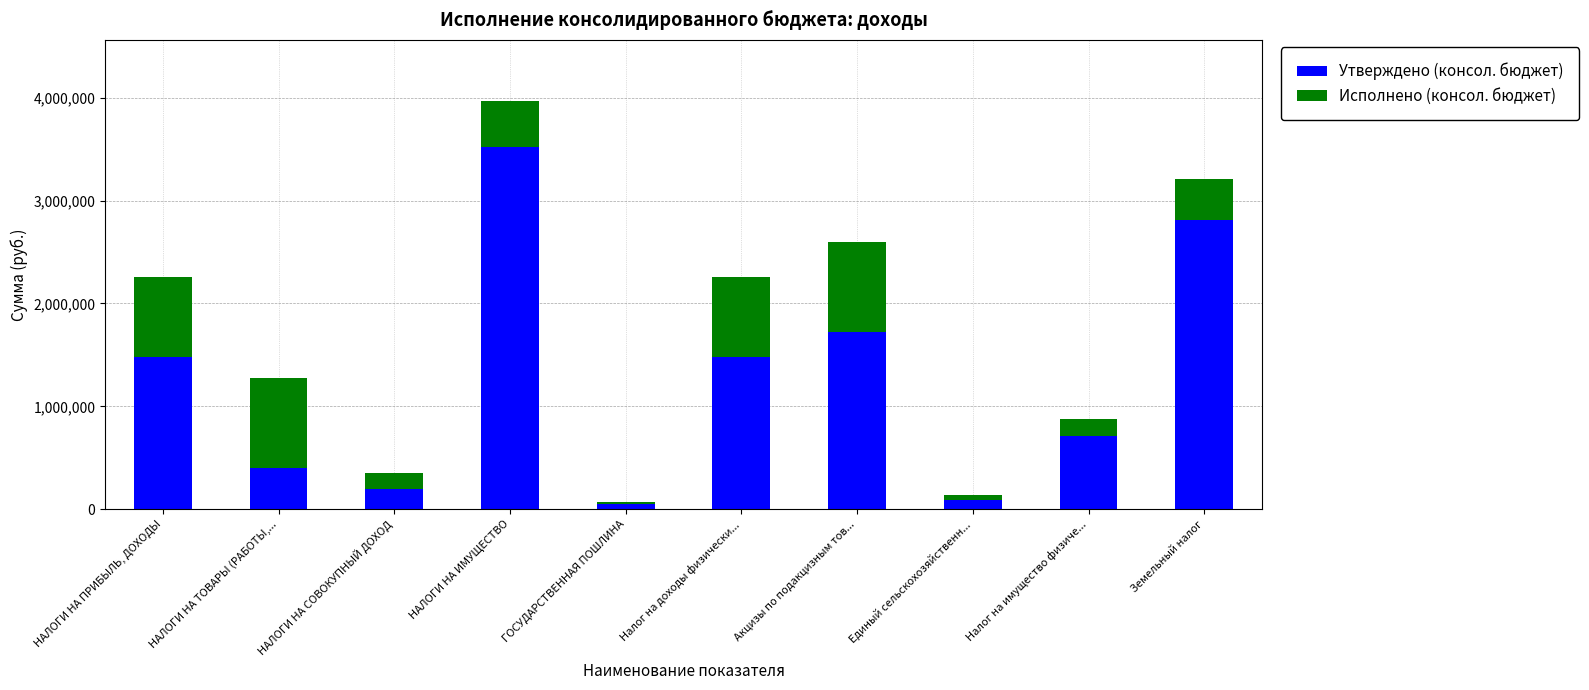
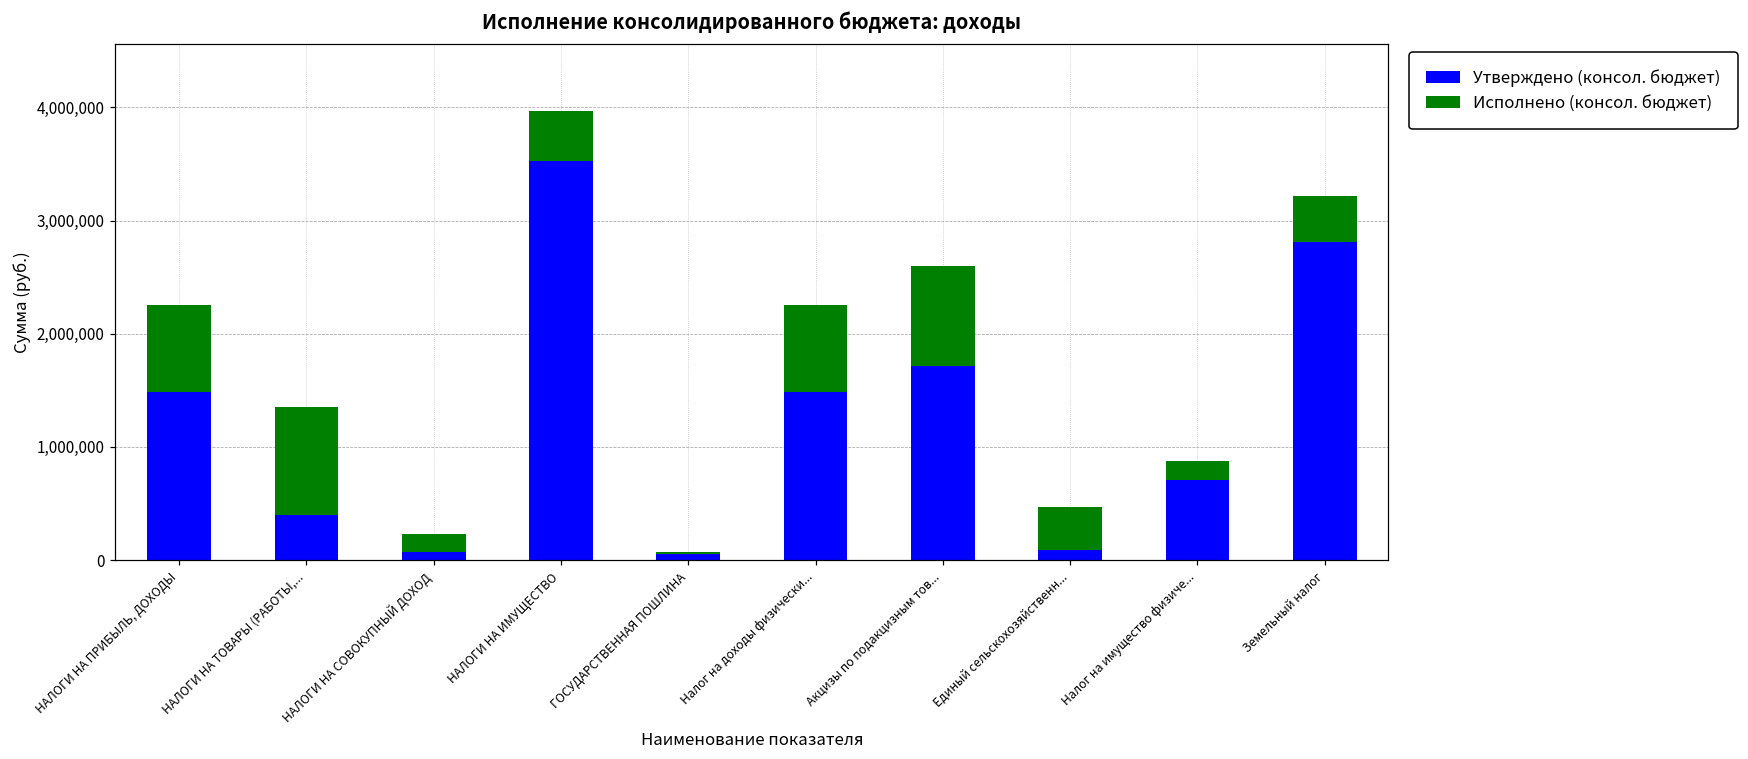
  {
    "Утверждено (консол. бюджет)": {
      "НАЛОГИ НА ПРИБЫЛЬ, ДОХОДЫ": "1,480,000",
      "НАЛОГИ НА ТОВАРЫ (РАБОТЫ,...": "400,000",
-     "НАЛОГИ НА СОВОКУПНЫЙ ДОХОД": "200,000",
+     "НАЛОГИ НА СОВОКУПНЫЙ ДОХОД": "70,000",
      "НАЛОГИ НА ИМУЩЕСТВО": "3,520,000",
      "ГОСУДАРСТВЕННАЯ ПОШЛИНА": "50,000",
      "Налог на доходы физически...": "1,480,000",
      "Акцизы по подакцизным тов...": "1,720,000",
      "Единый сельскохозяйственн...": "90,000",
      "Налог на имущество физиче...": "710,000",
      "Земельный налог": "2,810,000"
    },
    "Исполнено (консол. бюджет)": {
      "НАЛОГИ НА ПРИБЫЛЬ, ДОХОДЫ": "770,000",
-     "НАЛОГИ НА ТОВАРЫ (РАБОТЫ,...": "880,000",
+     "НАЛОГИ НА ТОВАРЫ (РАБОТЫ,...": "950,000",
      "НАЛОГИ НА СОВОКУПНЫЙ ДОХОД": "150,000",
      "НАЛОГИ НА ИМУЩЕСТВО": "440,000",
      "Налог на доходы физически...": "770,000",
      "Акцизы по подакцизным тов...": "880,000",
-     "Единый сельскохозяйственн...": "50,000",
+     "Единый сельскохозяйственн...": "380,000",
      "Налог на имущество физиче...": "160,000",
      "Земельный налог": "400,000"
    }
  }
